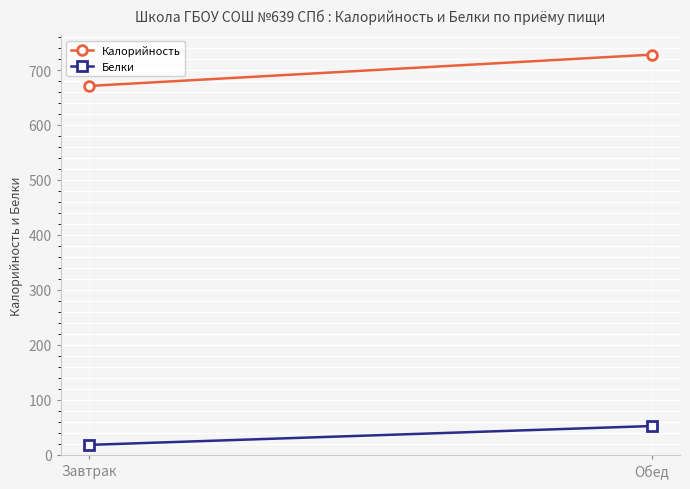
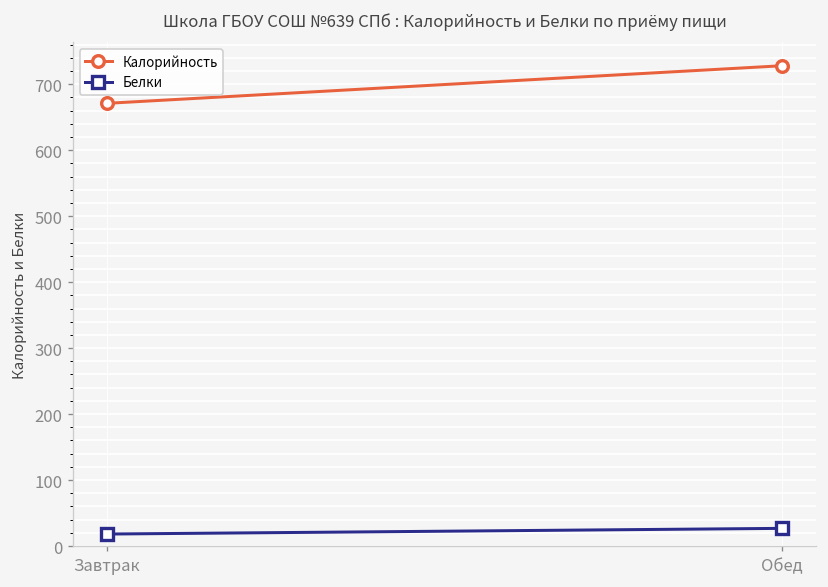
  {
    "Калорийность": {
      "Завтрак": 670,
      "Обед": 730
    },
    "Белки": {
      "Завтрак": 20,
-     "Обед": 50
+     "Обед": 30
    }
  }
